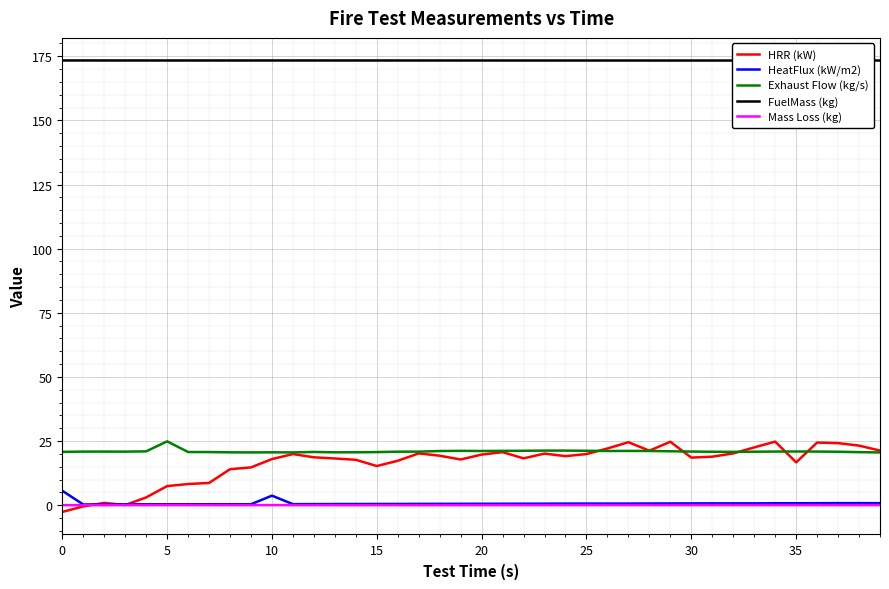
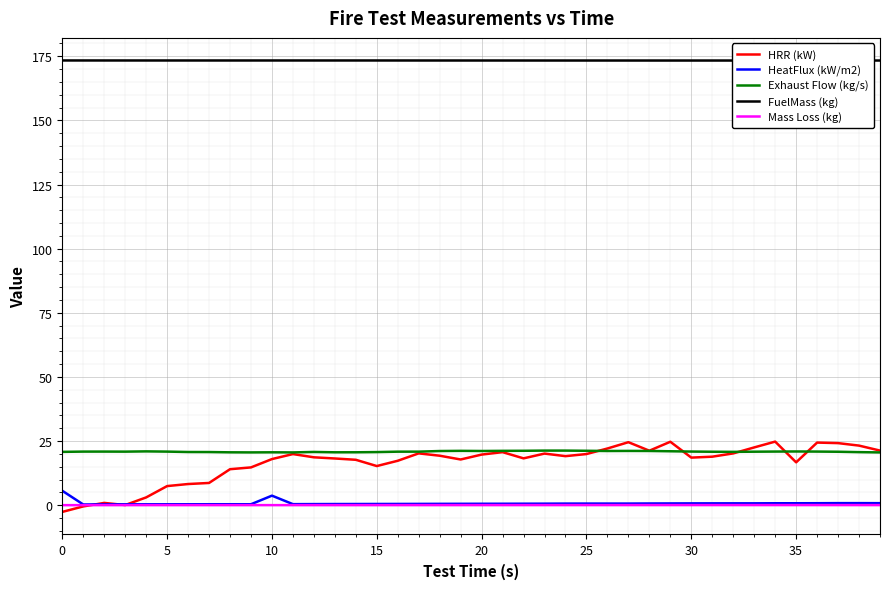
  {
    "HRR (kW)": {
      "0": -3,
      "5": 7,
      "10": 18,
      "15": 15,
      "20": 20,
      "25": 20,
      "30": 19,
      "35": 17
    },
    "HeatFlux (kW/m2)": {
      "0": 6,
      "10": 4
    },
    "Exhaust Flow (kg/s)": {
      "0": 21,
-     "5": 25,
+     "5": 21,
      "10": 21,
      "15": 21,
      "20": 21,
      "25": 21,
      "30": 21,
      "35": 21
    },
    "FuelMass (kg)": {
      "0": 173,
      "5": 173,
      "10": 173,
      "15": 173,
      "20": 173,
      "25": 173,
      "30": 173
    },
    "Mass Loss (kg)": {
      "0": 0,
      "10": 0
    }
  }
